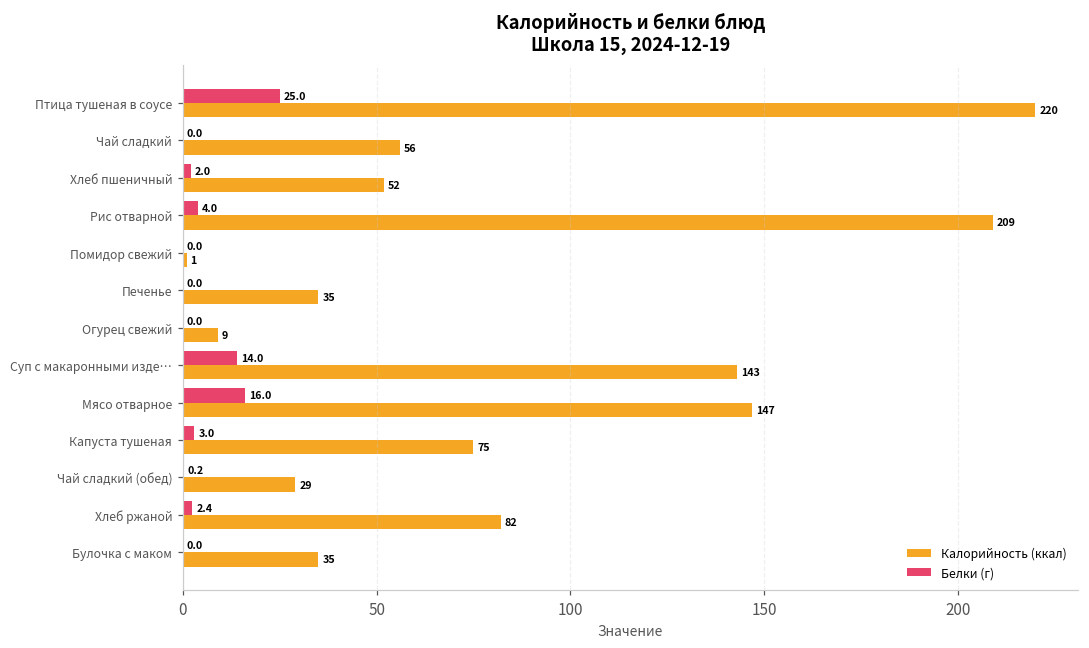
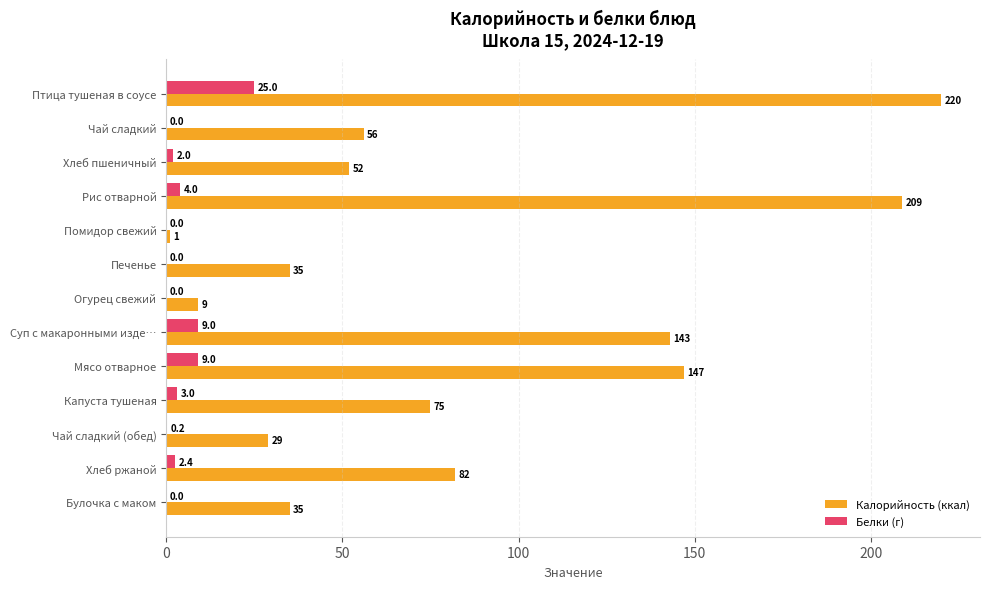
  {
    "Калорийность (ккал)": {
      "Птица тушеная в соусе": 220,
      "Чай сладкий": 56,
      "Хлеб пшеничный": 52,
      "Рис отварной": 209,
      "Помидор свежий": 1,
      "Печенье": 35,
      "Огурец свежий": 9,
      "Суп с макаронными изде…": 143,
      "Мясо отварное": 147,
      "Капуста тушеная": 75,
      "Чай сладкий (обед)": 29,
      "Хлеб ржаной": 82,
      "Булочка с маком": 35
    },
    "Белки (г)": {
      "Птица тушеная в соусе": 25.0,
      "Чай сладкий": 0.0,
      "Хлеб пшеничный": 2.0,
      "Рис отварной": 4.0,
      "Помидор свежий": 0.0,
      "Печенье": 0.0,
      "Огурец свежий": 0.0,
-     "Суп с макаронными изде…": 14.0,
-     "Мясо отварное": 16.0,
+     "Суп с макаронными изде…": 9.0,
+     "Мясо отварное": 9.0,
      "Капуста тушеная": 3.0,
      "Чай сладкий (обед)": 0.2,
      "Хлеб ржаной": 2.4,
      "Булочка с маком": 0.0
    }
  }
